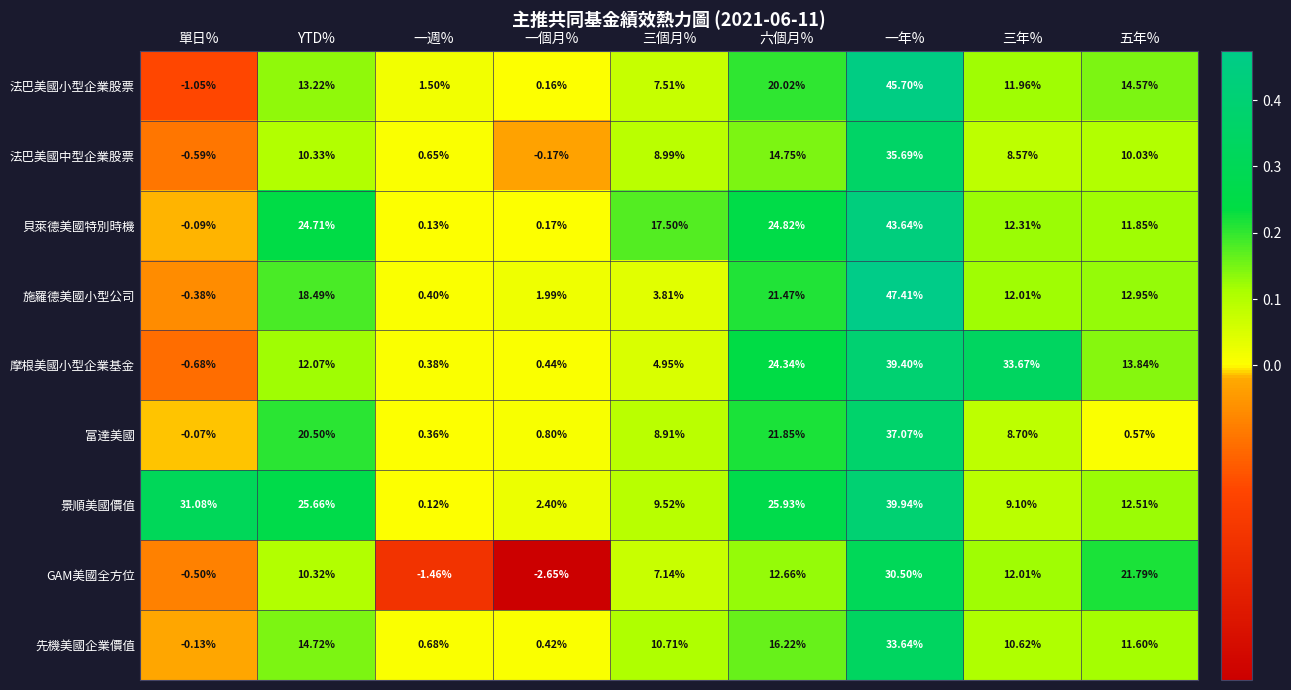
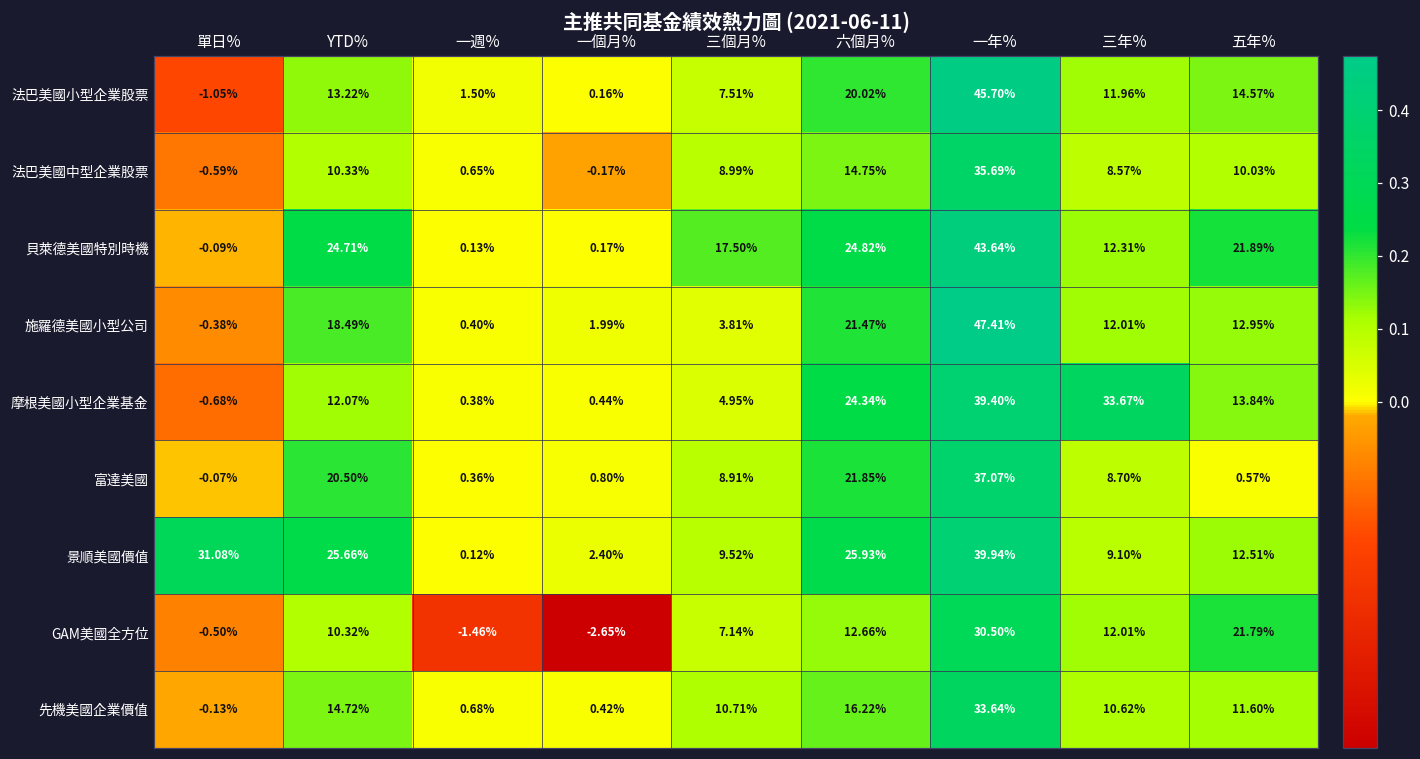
  {
    "法巴美國小型企業股票": {
      "單日%": "-1.05%",
      "YTD%": "13.22%",
      "一週%": "1.50%",
      "一個月%": "0.16%",
      "三個月%": "7.51%",
      "六個月%": "20.02%",
      "一年%": "45.70%",
      "三年%": "11.96%",
      "五年%": "14.57%"
    },
    "法巴美國中型企業股票": {
      "單日%": "-0.59%",
      "YTD%": "10.33%",
      "一週%": "0.65%",
      "一個月%": "-0.17%",
      "三個月%": "8.99%",
      "六個月%": "14.75%",
      "一年%": "35.69%",
      "三年%": "8.57%",
      "五年%": "10.03%"
    },
    "貝萊德美國特別時機": {
      "單日%": "-0.09%",
      "YTD%": "24.71%",
      "一週%": "0.13%",
      "一個月%": "0.17%",
      "三個月%": "17.50%",
      "六個月%": "24.82%",
      "一年%": "43.64%",
      "三年%": "12.31%",
-     "五年%": "11.85%"
+     "五年%": "21.89%"
    },
    "施羅德美國小型公司": {
      "單日%": "-0.38%",
      "YTD%": "18.49%",
      "一週%": "0.40%",
      "一個月%": "1.99%",
      "三個月%": "3.81%",
      "六個月%": "21.47%",
      "一年%": "47.41%",
      "三年%": "12.01%",
      "五年%": "12.95%"
    },
    "摩根美國小型企業基金": {
      "單日%": "-0.68%",
      "YTD%": "12.07%",
      "一週%": "0.38%",
      "一個月%": "0.44%",
      "三個月%": "4.95%",
      "六個月%": "24.34%",
      "一年%": "39.40%",
      "三年%": "33.67%",
      "五年%": "13.84%"
    },
    "富達美國": {
      "單日%": "-0.07%",
      "YTD%": "20.50%",
      "一週%": "0.36%",
      "一個月%": "0.80%",
      "三個月%": "8.91%",
      "六個月%": "21.85%",
      "一年%": "37.07%",
      "三年%": "8.70%",
      "五年%": "0.57%"
    },
    "景順美國價值": {
      "單日%": "31.08%",
      "YTD%": "25.66%",
      "一週%": "0.12%",
      "一個月%": "2.40%",
      "三個月%": "9.52%",
      "六個月%": "25.93%",
      "一年%": "39.94%",
      "三年%": "9.10%",
      "五年%": "12.51%"
    },
    "GAM美國全方位": {
      "單日%": "-0.50%",
      "YTD%": "10.32%",
      "一週%": "-1.46%",
      "一個月%": "-2.65%",
      "三個月%": "7.14%",
      "六個月%": "12.66%",
      "一年%": "30.50%",
      "三年%": "12.01%",
      "五年%": "21.79%"
    },
    "先機美國企業價值": {
      "單日%": "-0.13%",
      "YTD%": "14.72%",
      "一週%": "0.68%",
      "一個月%": "0.42%",
      "三個月%": "10.71%",
      "六個月%": "16.22%",
      "一年%": "33.64%",
      "三年%": "10.62%",
      "五年%": "11.60%"
    }
  }
